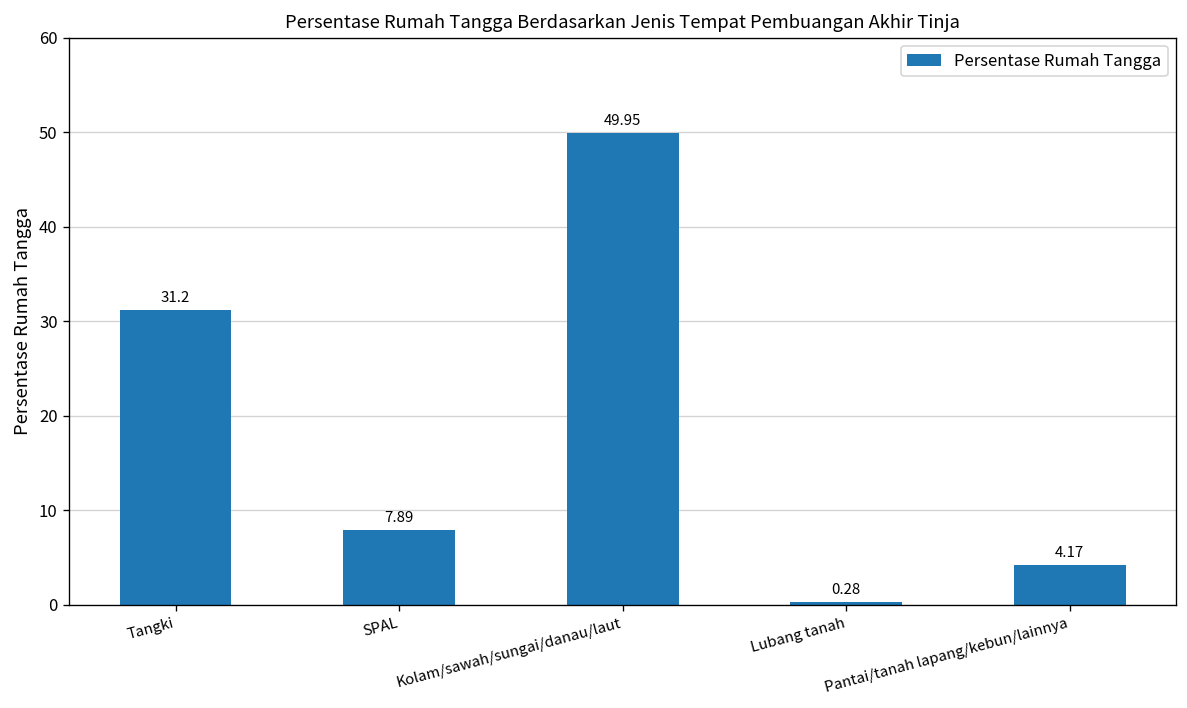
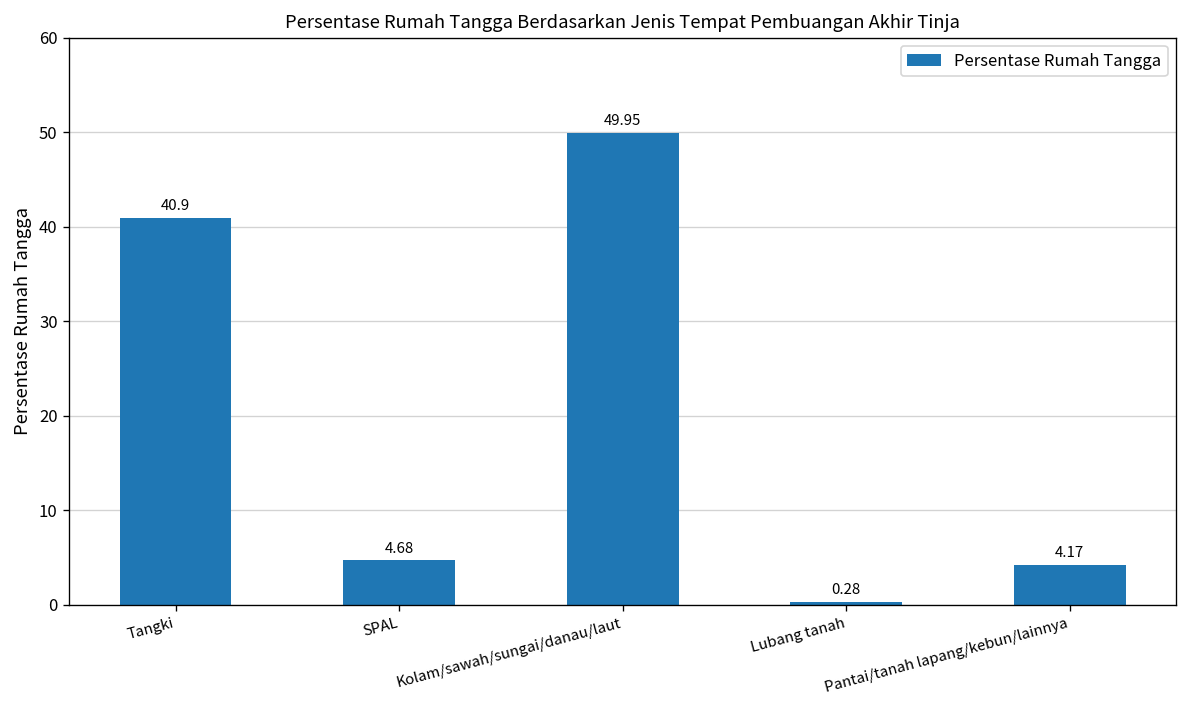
  {
-   "Tangki": 31.2,
-   "SPAL": 7.89,
+   "Tangki": 40.9,
+   "SPAL": 4.68,
    "Kolam/sawah/sungai/danau/laut": 49.95,
    "Lubang tanah": 0.28,
    "Pantai/tanah lapang/kebun/lainnya": 4.17
  }
